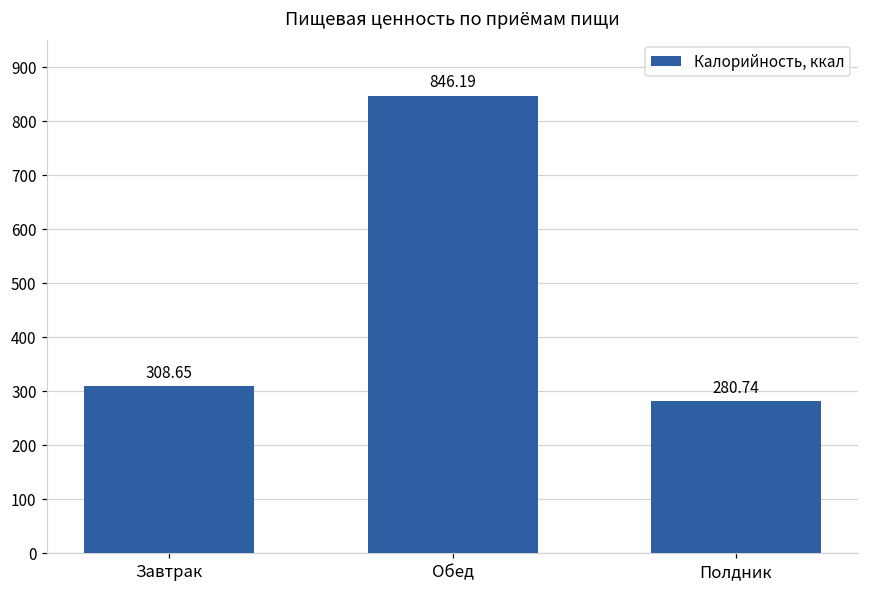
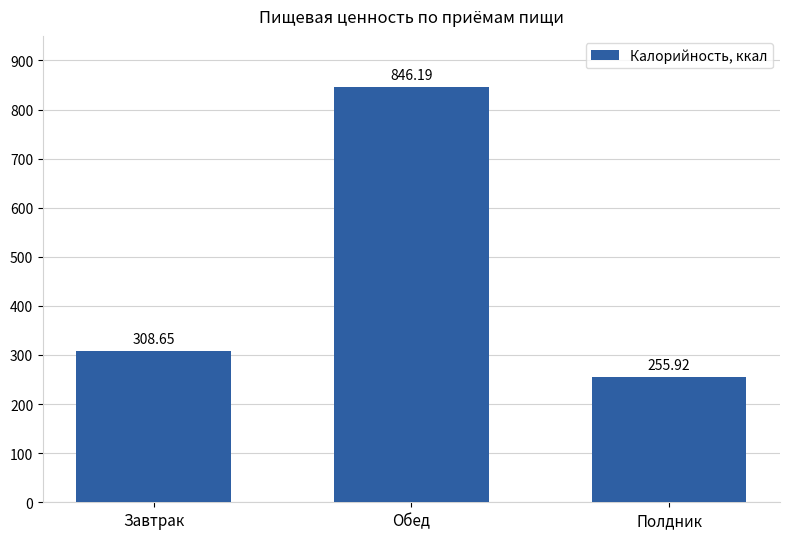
  {
    "Завтрак": 308.65,
    "Обед": 846.19,
-   "Полдник": 280.74
+   "Полдник": 255.92
  }
